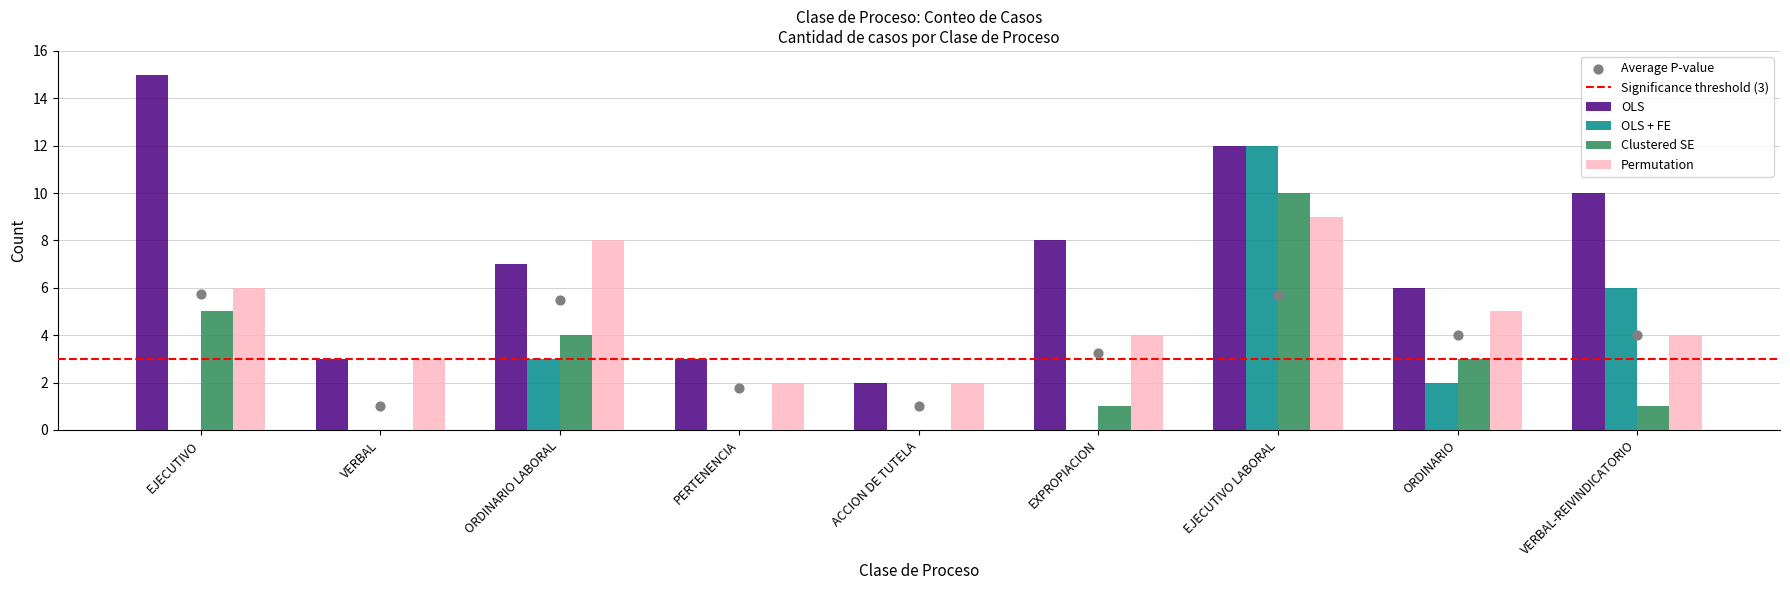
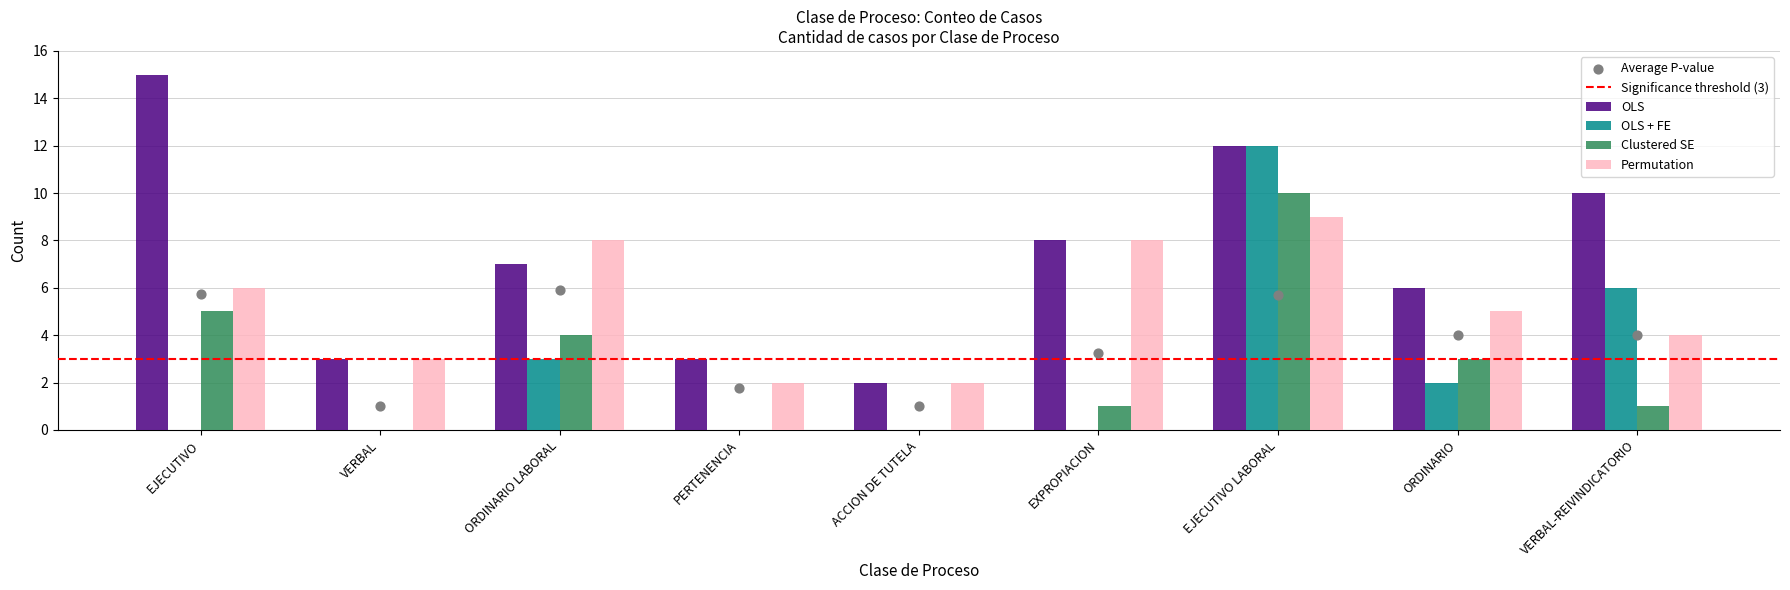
  {
    "OLS": {
      "EJECUTIVO": 15.0,
      "VERBAL": 3.0,
      "ORDINARIO LABORAL": 7.0,
      "PERTENENCIA": 3.0,
      "ACCION DE TUTELA": 2.0,
      "EXPROPIACION": 8.0,
      "EJECUTIVO LABORAL": 12.0,
      "ORDINARIO": 6.0,
      "VERBAL-REIVINDICATORIO": 10.0
    },
    "Average P-value": {
-     "ORDINARIO LABORAL": 5.5
+     "ORDINARIO LABORAL": 5.9
    },
    "OLS + FE": {
      "EJECUTIVO": 0.0,
      "VERBAL": 0.0,
      "ORDINARIO LABORAL": 3.0,
      "PERTENENCIA": 0.0,
      "ACCION DE TUTELA": 0.0,
      "EXPROPIACION": 0.0,
      "EJECUTIVO LABORAL": 12.0,
      "ORDINARIO": 2.0,
      "VERBAL-REIVINDICATORIO": 6.0
    },
    "Clustered SE": {
      "EJECUTIVO": 5.0,
      "VERBAL": 0.0,
      "ORDINARIO LABORAL": 4.0,
      "PERTENENCIA": 0.0,
      "ACCION DE TUTELA": 0.0,
      "EXPROPIACION": 1.0,
      "EJECUTIVO LABORAL": 10.0,
      "ORDINARIO": 3.0,
      "VERBAL-REIVINDICATORIO": 1.0
    },
    "Permutation": {
      "EJECUTIVO": 6,
      "VERBAL": 3,
      "ORDINARIO LABORAL": 8,
      "PERTENENCIA": 2,
      "ACCION DE TUTELA": 2,
-     "EXPROPIACION": 4,
+     "EXPROPIACION": 8,
      "EJECUTIVO LABORAL": 9,
      "ORDINARIO": 5,
      "VERBAL-REIVINDICATORIO": 4
    }
  }
